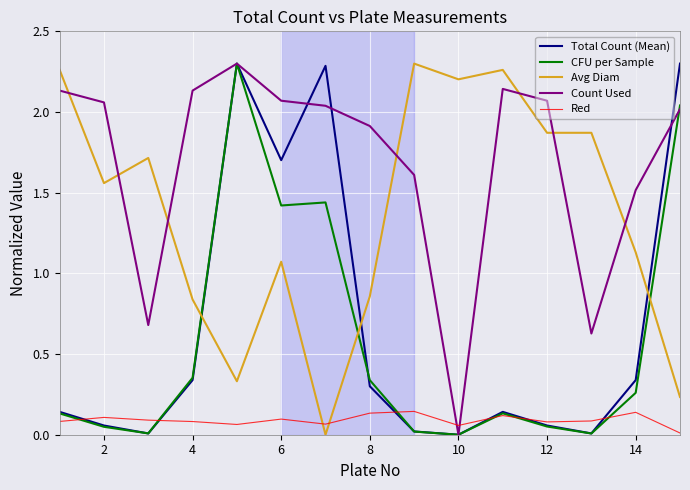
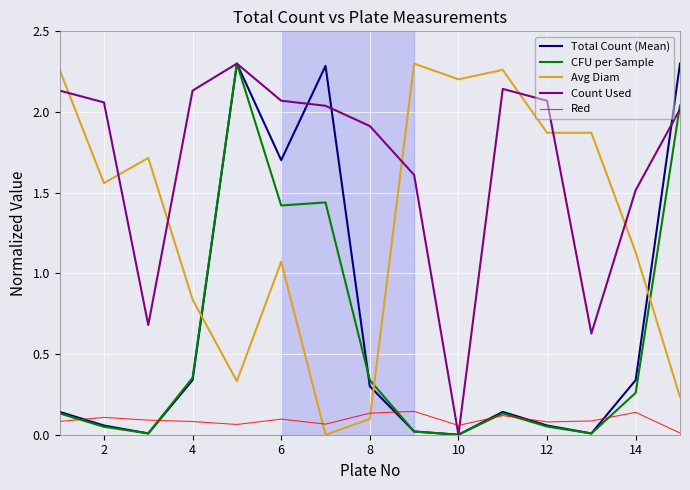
  {
    "Total Count (Mean)": {
      "6": 1.70,
      "8": 0.30,
      "14": 0.34
    },
    "CFU per Sample": {
      "6": 1.42,
      "8": 0.34,
      "14": 0.26
    },
    "Avg Diam": {
      "2": 1.56,
      "4": 0.84,
      "6": 1.07,
-     "8": 0.86,
+     "8": 0.10,
      "10": 2.20,
      "12": 1.87,
      "14": 1.13
    },
    "Count Used": {
      "2": 2.06,
      "4": 2.13,
      "6": 2.07,
      "8": 1.91,
      "14": 1.52
    },
    "Red": {
      "2": 0.11,
      "4": 0.08,
      "6": 0.10,
      "8": 0.13,
      "10": 0.06,
      "12": 0.08,
      "14": 0.14
    }
  }
